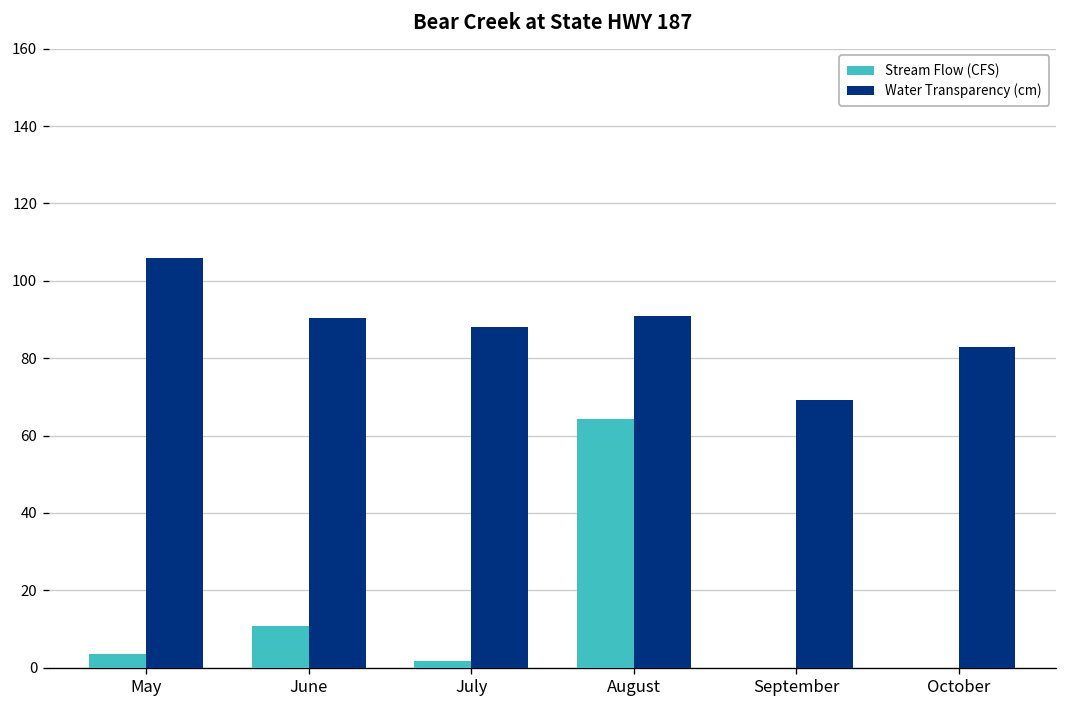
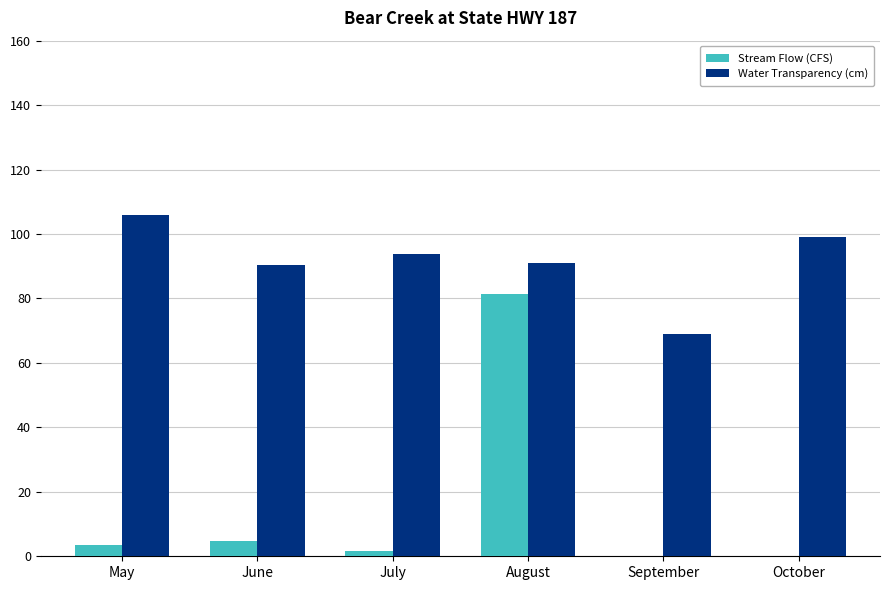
  {
    "Stream Flow (CFS)": {
      "May": 3,
-     "June": 11,
+     "June": 5,
      "July": 2,
-     "August": 64,
+     "August": 81,
      "September": 0,
      "October": 0
    },
    "Water Transparency (cm)": {
      "May": 106,
      "June": 91,
-     "July": 88,
+     "July": 94,
      "August": 91,
      "September": 69,
-     "October": 83
+     "October": 99
    }
  }
